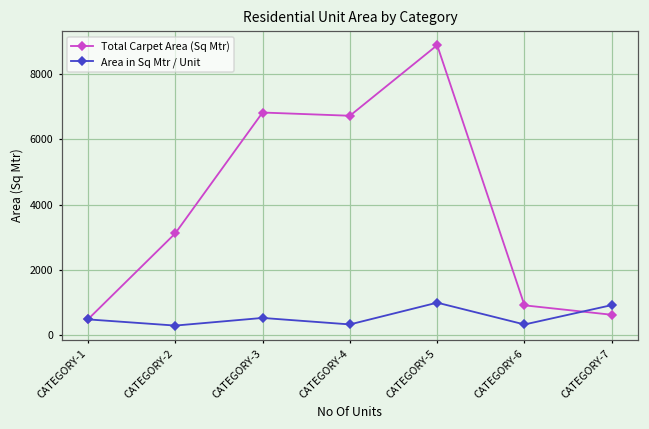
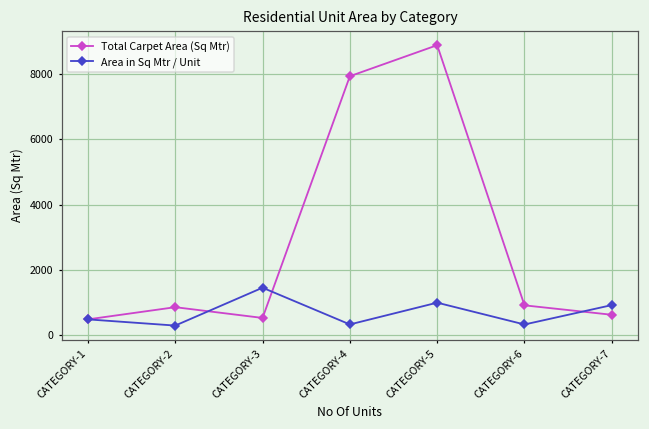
  {
    "Total Carpet Area (Sq Mtr)": {
-     "CATEGORY-2": 3100,
-     "CATEGORY-3": 6800,
-     "CATEGORY-4": 6700,
+     "CATEGORY-2": 800,
+     "CATEGORY-3": 500,
+     "CATEGORY-4": 7900,
      "CATEGORY-5": 8900,
      "CATEGORY-6": 900,
      "CATEGORY-7": 600
    },
    "Area in Sq Mtr / Unit": {
      "CATEGORY-2": 300,
-     "CATEGORY-3": 500,
+     "CATEGORY-3": 1400,
      "CATEGORY-4": 300,
      "CATEGORY-5": 1000,
      "CATEGORY-6": 300,
      "CATEGORY-7": 900
    }
  }
